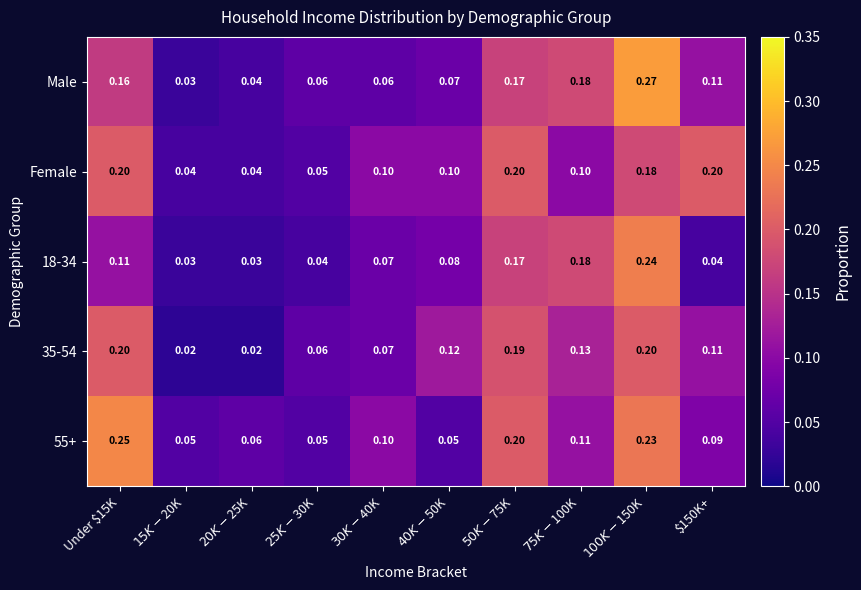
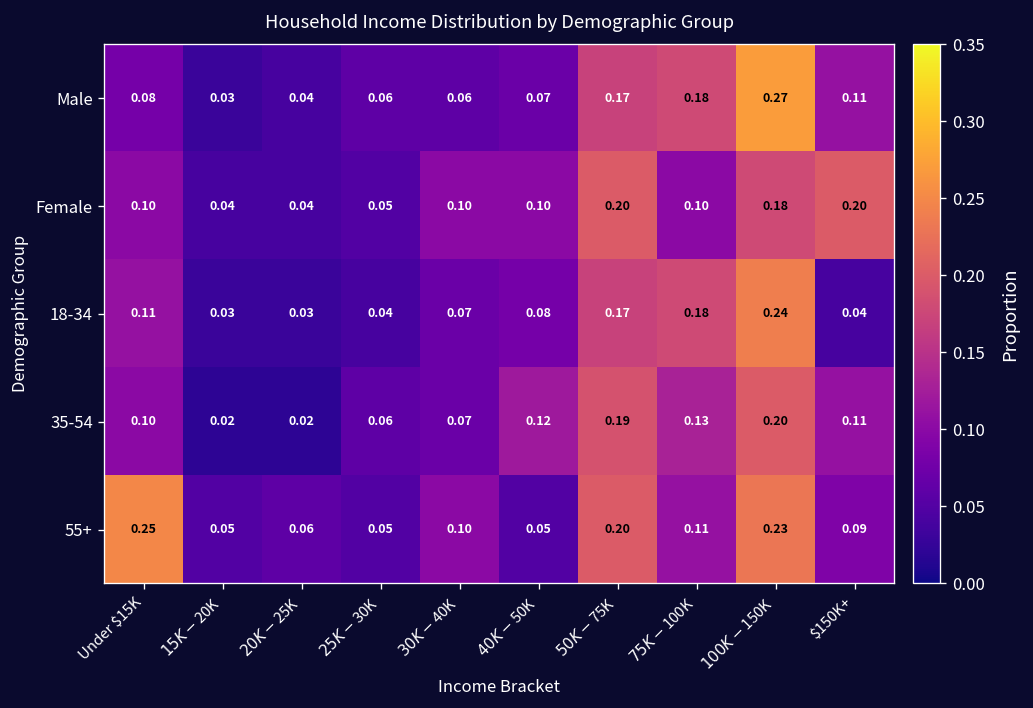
  {
    "Male": {
-     "Under $15K": 0.16,
+     "Under $15K": 0.08,
      "$150K+": 0.11
    },
    "Female": {
-     "Under $15K": 0.20,
+     "Under $15K": 0.10,
      "$150K+": 0.20
    },
    "18-34": {
      "Under $15K": 0.11,
      "$150K+": 0.04
    },
    "35-54": {
-     "Under $15K": 0.20,
+     "Under $15K": 0.10,
      "$150K+": 0.11
    },
    "55+": {
      "Under $15K": 0.25,
      "$150K+": 0.09
    }
  }
